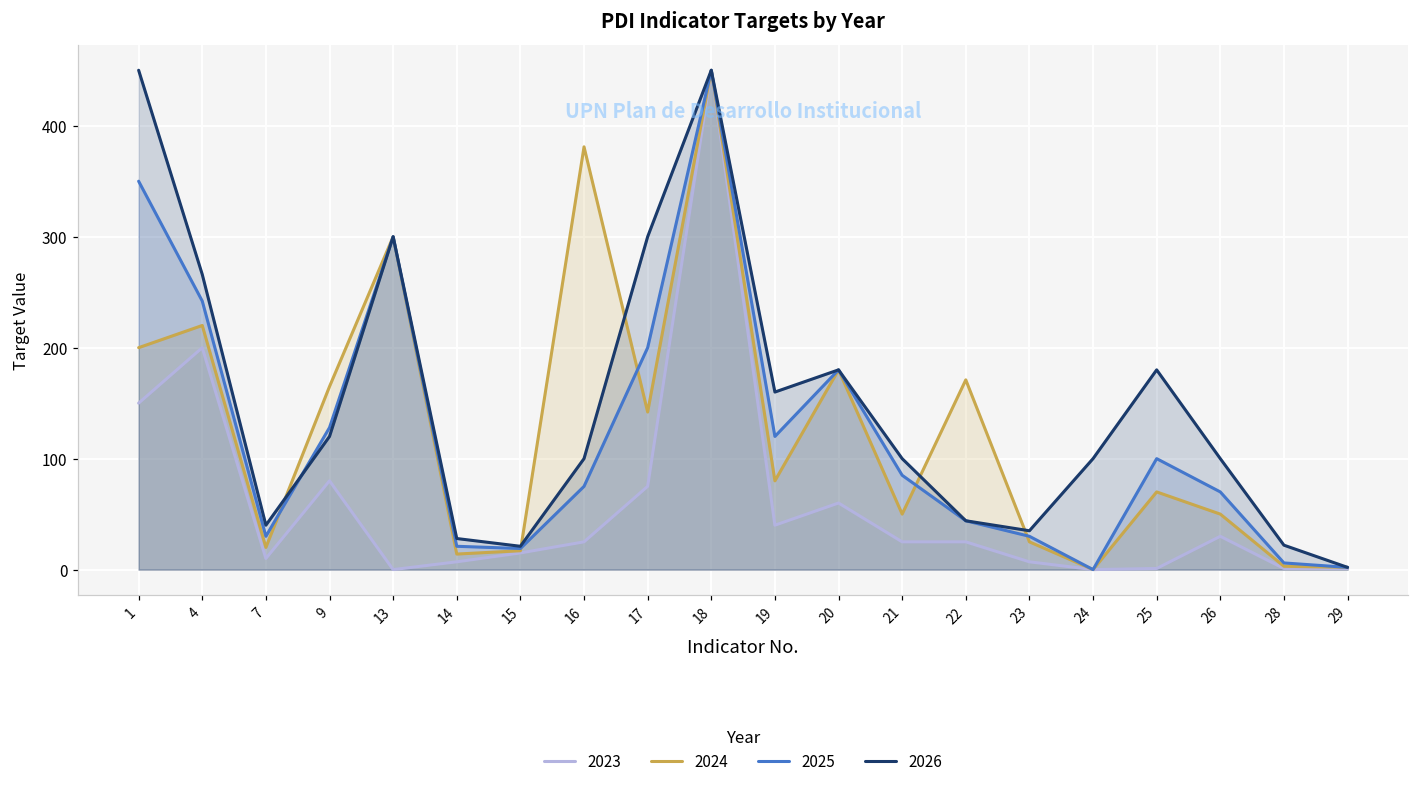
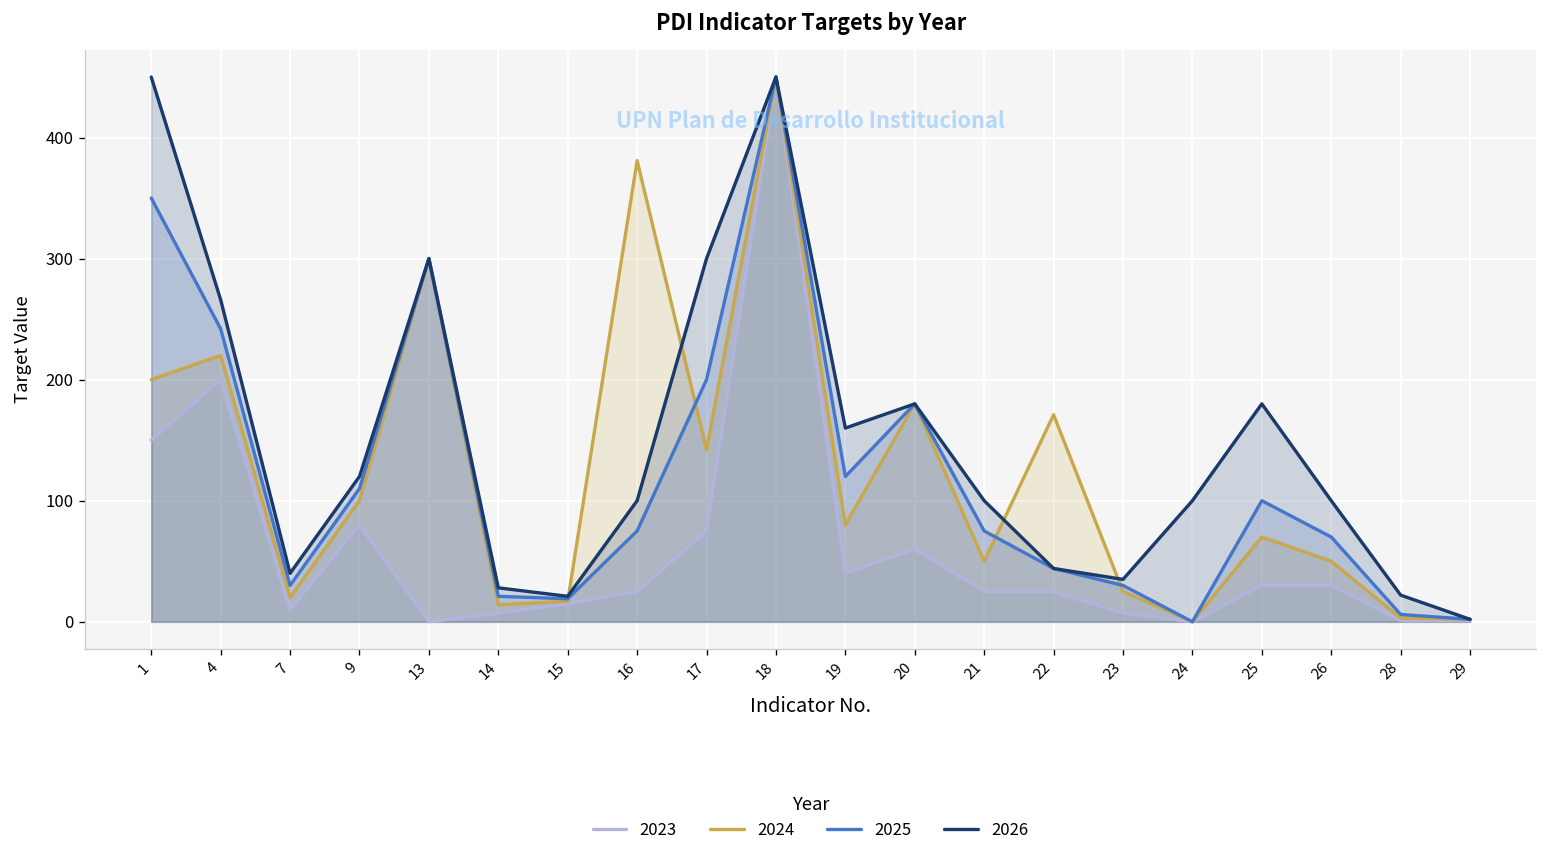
  {
    "2023": {
      "1": 150,
      "4": 200,
      "7": 10,
      "9": 80,
      "13": 0,
      "14": 7,
      "16": 25,
      "17": 75,
      "19": 40,
      "20": 60,
      "21": 25,
      "22": 25,
      "23": 7,
-     "25": 1,
+     "25": 30,
      "26": 30
    },
    "2024": {
      "1": 200,
      "4": 220,
      "7": 20,
-     "9": 165,
+     "9": 100,
      "14": 14,
      "16": 381,
      "17": 142,
      "19": 80,
      "21": 50,
      "22": 171,
      "23": 25,
      "25": 70,
      "26": 50
    },
    "2025": {
      "1": 350,
      "4": 242,
      "7": 30,
-     "9": 128,
+     "9": 110,
      "14": 21,
      "16": 75,
      "17": 200,
      "19": 120,
-     "21": 85,
+     "21": 75,
      "23": 30,
      "25": 100,
      "26": 70,
      "28": 6
    },
    "2026": {
      "1": 450,
      "4": 266,
      "7": 40,
      "9": 120,
      "14": 28,
      "16": 100,
      "17": 300,
      "19": 160,
      "21": 100,
      "23": 35,
      "24": 100,
      "25": 180,
      "26": 100,
      "28": 22
    }
  }
